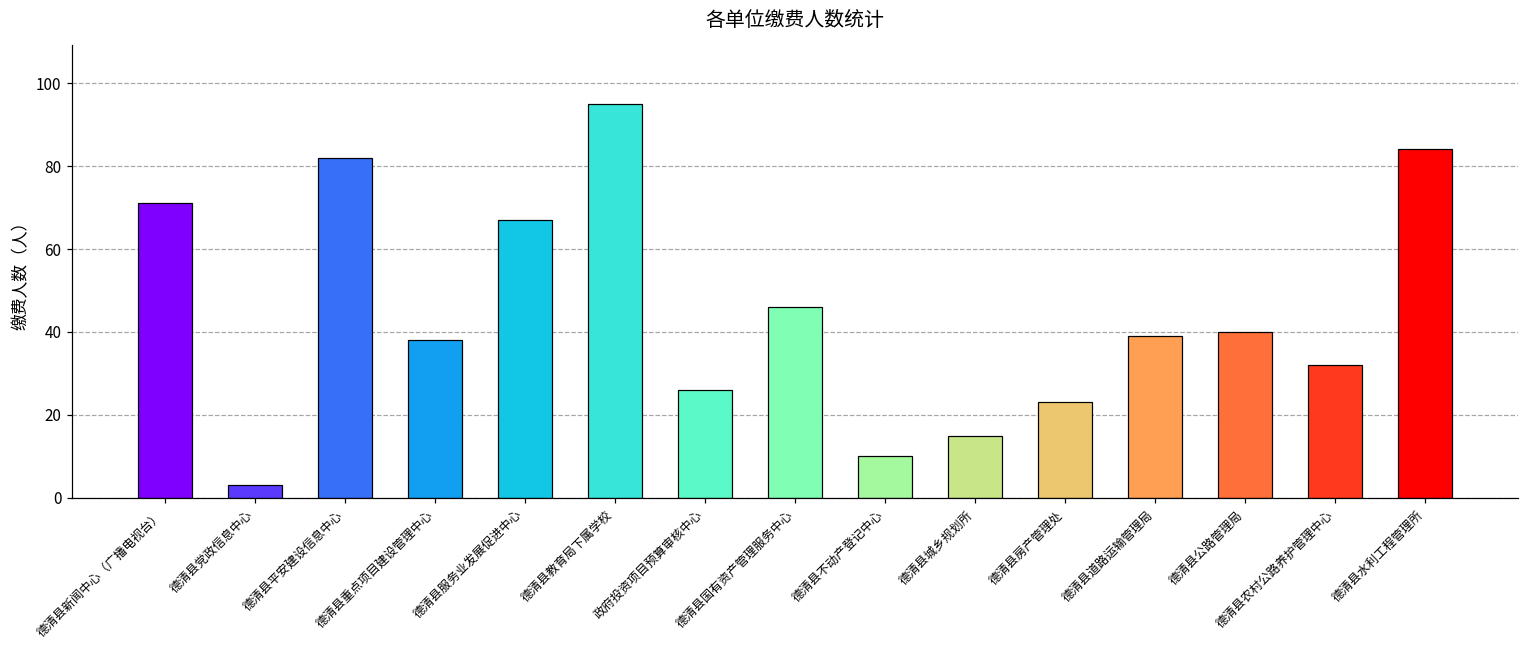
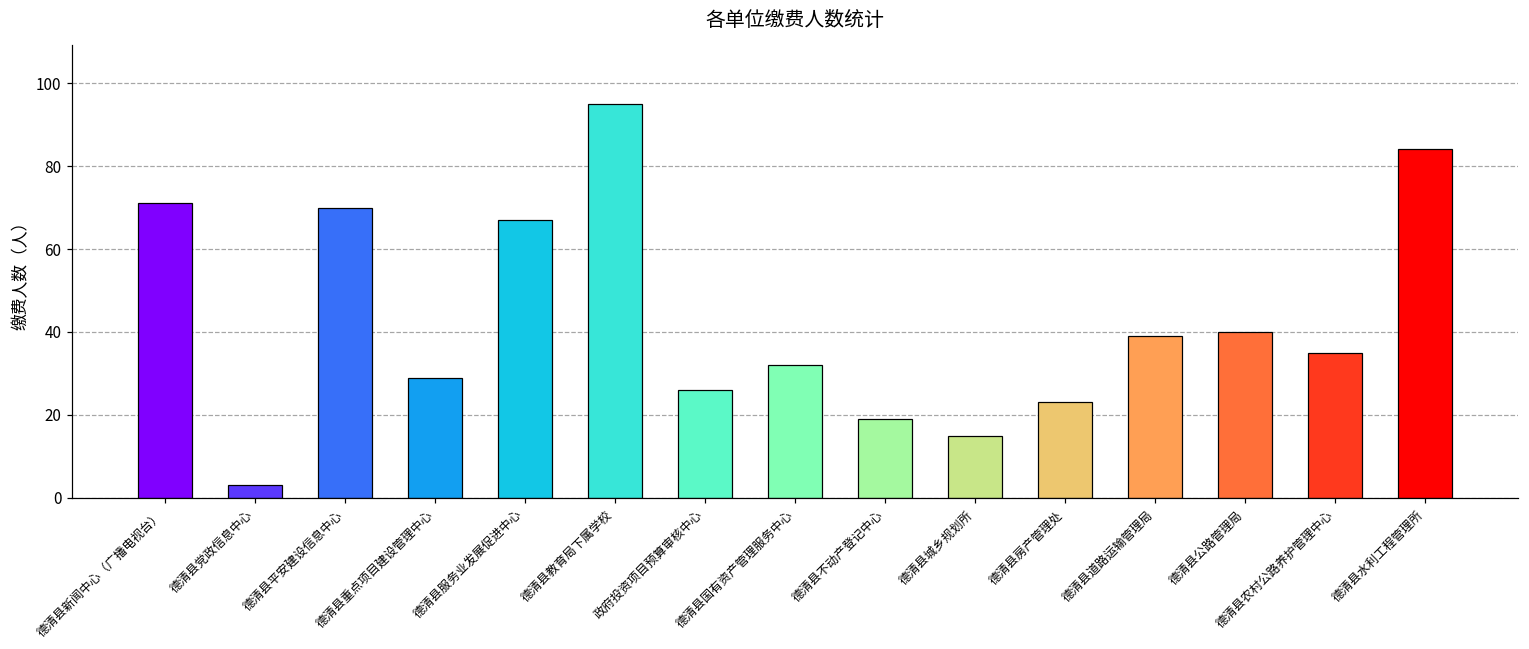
  {
    "德清县新闻中心（广播电视台）": 71,
    "德清县党政信息中心": 3,
-   "德清县平安建设信息中心": 82,
-   "德清县重点项目建设管理中心": 38,
+   "德清县平安建设信息中心": 70,
+   "德清县重点项目建设管理中心": 29,
    "德清县服务业发展促进中心": 67,
    "德清县教育局下属学校": 95,
    "政府投资项目预算审核中心": 26,
-   "德清县国有资产管理服务中心": 46,
-   "德清县不动产登记中心": 10,
+   "德清县国有资产管理服务中心": 32,
+   "德清县不动产登记中心": 19,
    "德清县城乡规划所": 15,
    "德清县房产管理处": 23,
    "德清县道路运输管理局": 39,
    "德清县公路管理局": 40,
-   "德清县农村公路养护管理中心": 32,
+   "德清县农村公路养护管理中心": 35,
    "德清县水利工程管理所": 84
  }
